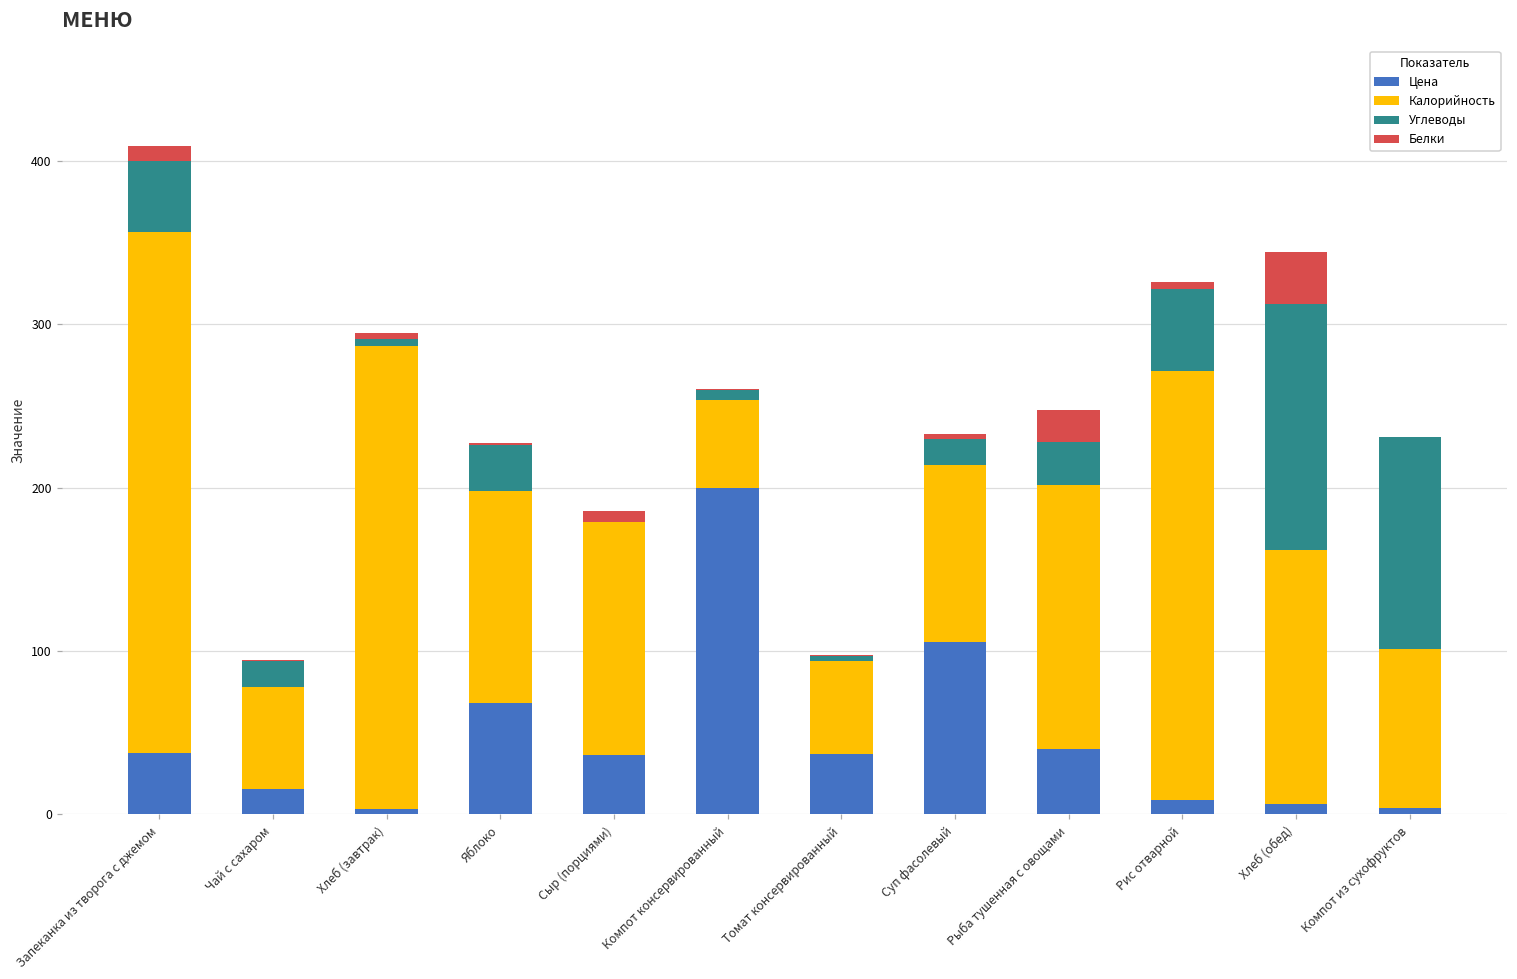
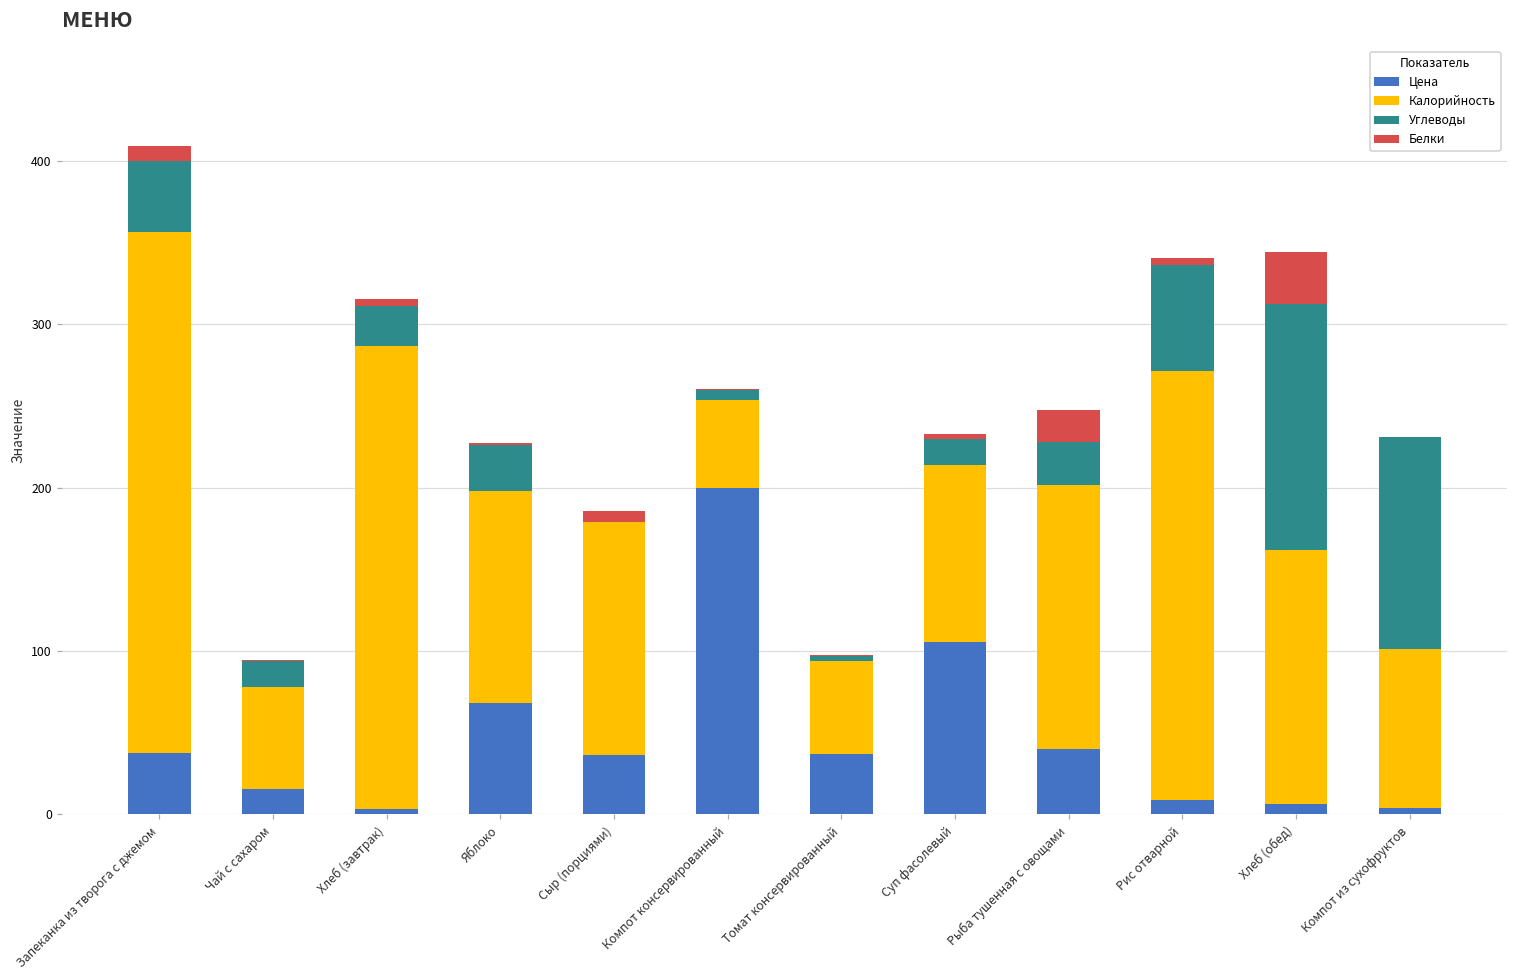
  {
    "Цена": {
      "Запеканка из творога с джемом": 38,
      "Чай с сахаром": 16,
      "Хлеб (завтрак)": 3,
      "Яблоко": 68,
      "Сыр (порциями)": 37,
      "Компот консервированный": 200,
      "Томат консервированный": 37,
      "Суп фасолевый": 105,
      "Рыба тушенная с овощами": 40,
      "Рис отварной": 9,
      "Хлеб (обед)": 7,
      "Компот из сухофруктов": 4
    },
    "Калорийность": {
      "Запеканка из творога с джемом": 319,
      "Чай с сахаром": 62,
      "Хлеб (завтрак)": 283,
      "Яблоко": 130,
      "Сыр (порциями)": 143,
      "Компот консервированный": 54,
      "Томат консервированный": 57,
      "Суп фасолевый": 109,
      "Рыба тушенная с овощами": 162,
      "Рис отварной": 262,
      "Хлеб (обед)": 155,
      "Компот из сухофруктов": 97
    },
    "Углеводы": {
      "Запеканка из творога с джемом": 44,
      "Чай с сахаром": 16,
-     "Хлеб (завтрак)": 4,
+     "Хлеб (завтрак)": 25,
      "Яблоко": 28,
      "Сыр (порциями)": 0,
      "Компот консервированный": 6,
      "Томат консервированный": 3,
      "Суп фасолевый": 16,
      "Рыба тушенная с овощами": 26,
-     "Рис отварной": 50,
+     "Рис отварной": 65,
      "Хлеб (обед)": 151,
      "Компот из сухофруктов": 130
    },
    "Белки": {
      "Запеканка из творога с джемом": 9,
      "Хлеб (завтрак)": 4,
      "Сыр (порциями)": 7,
      "Суп фасолевый": 3,
      "Рыба тушенная с овощами": 20,
      "Рис отварной": 5,
      "Хлеб (обед)": 32,
      "Компот из сухофруктов": 0
    }
  }
